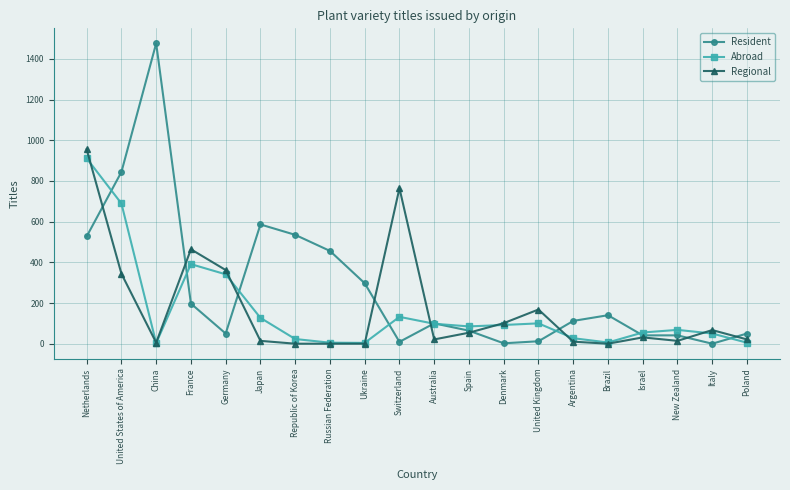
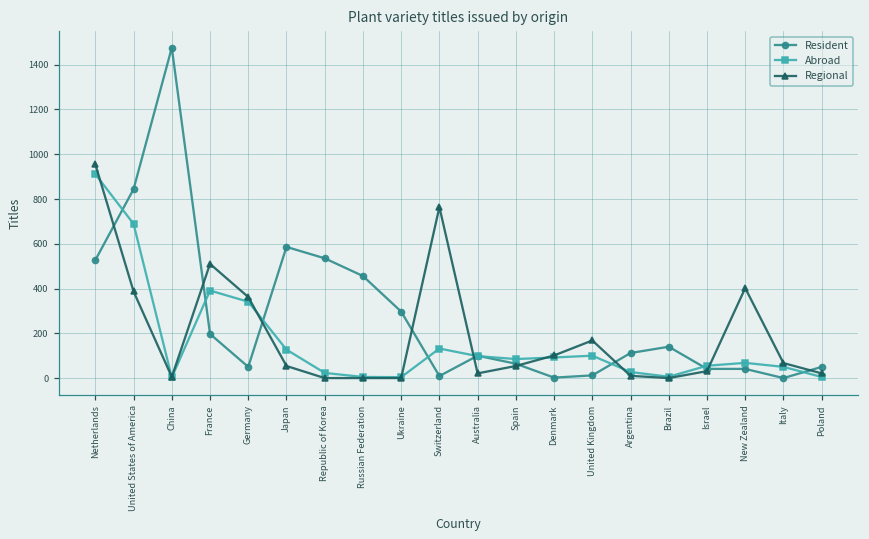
  {
    "Regional": {
      "Netherlands": 960,
-     "United States of America": 340,
-     "France": 460,
+     "United States of America": 390,
+     "France": 510,
      "Germany": 360,
-     "Japan": 10,
+     "Japan": 50,
      "Republic of Korea": 0,
      "Switzerland": 760,
      "Australia": 20,
      "United Kingdom": 170,
      "Argentina": 10,
-     "New Zealand": 10,
+     "New Zealand": 400,
      "Italy": 70,
      "Poland": 20
    }
  }
